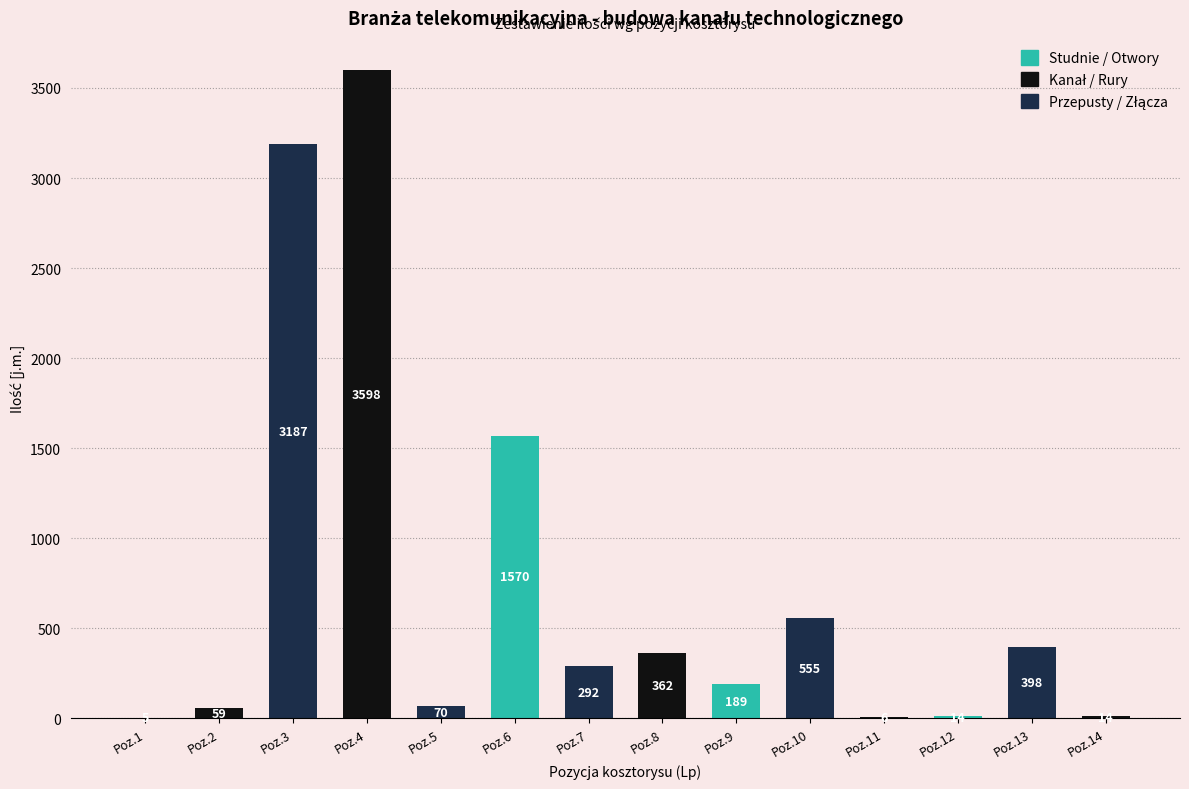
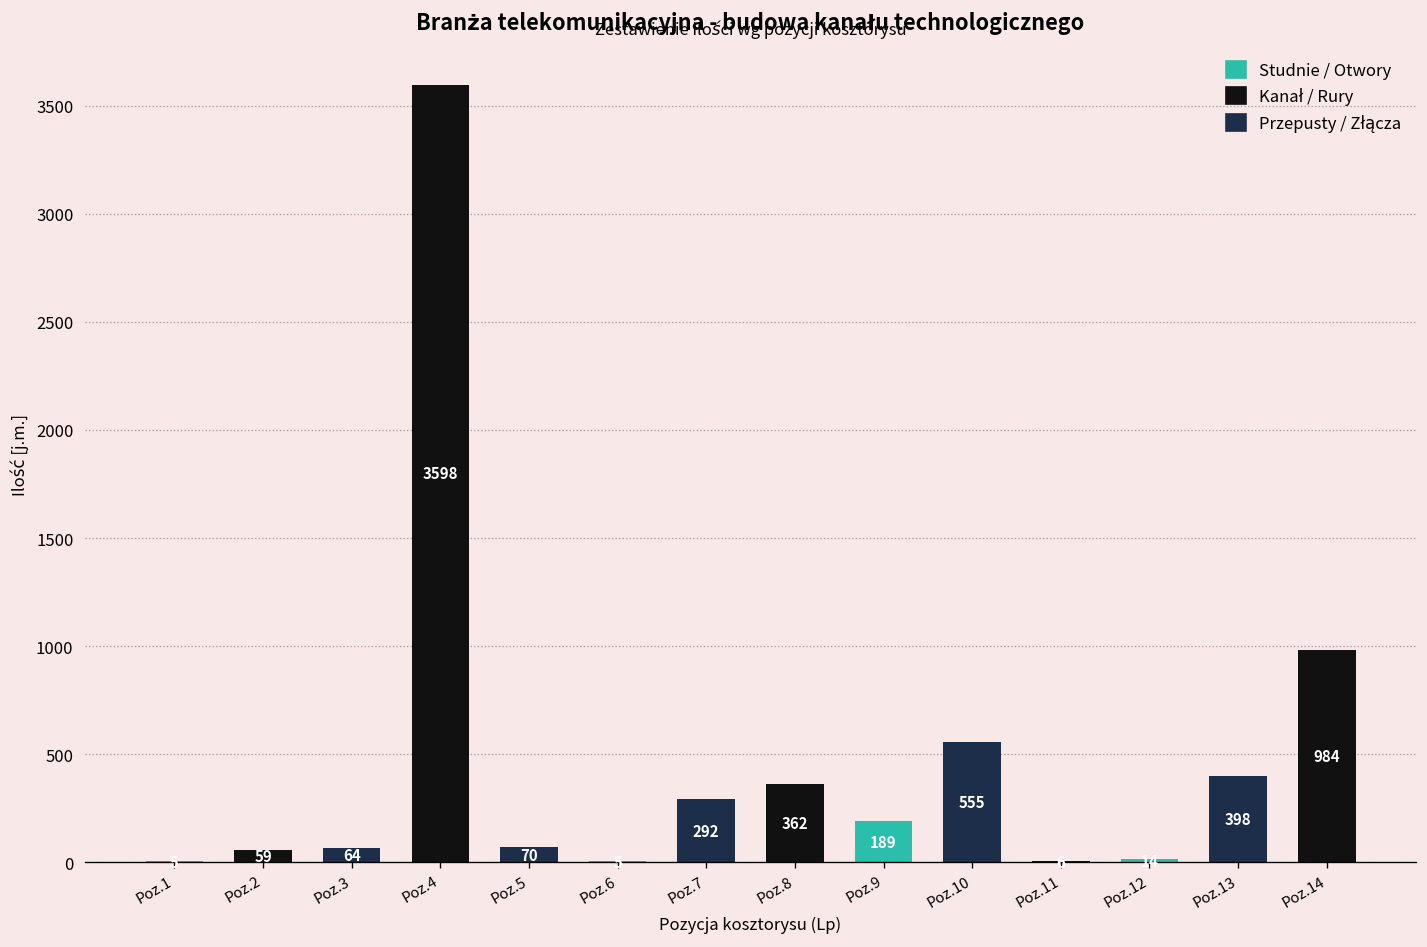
  {
    "Poz.2": 59,
-   "Poz.3": 3187,
+   "Poz.3": 64,
    "Poz.4": 3598,
    "Poz.5": 70,
-   "Poz.6": 1570,
+   "Poz.6": 10,
    "Poz.7": 292,
    "Poz.8": 362,
    "Poz.9": 189,
    "Poz.10": 555,
    "Poz.13": 398,
-   "Poz.14": 10
+   "Poz.14": 980
  }
